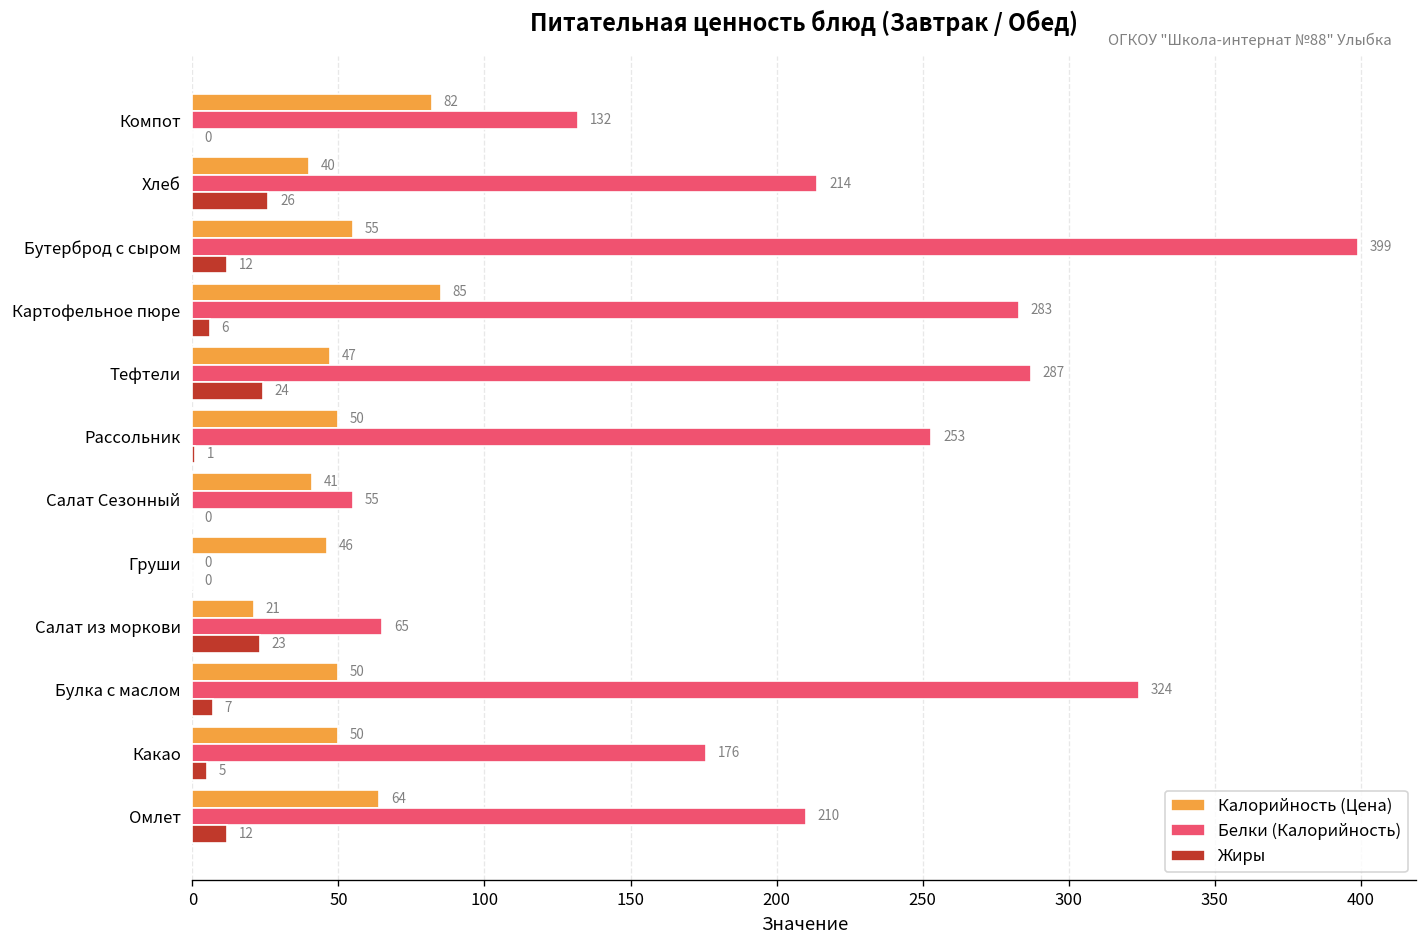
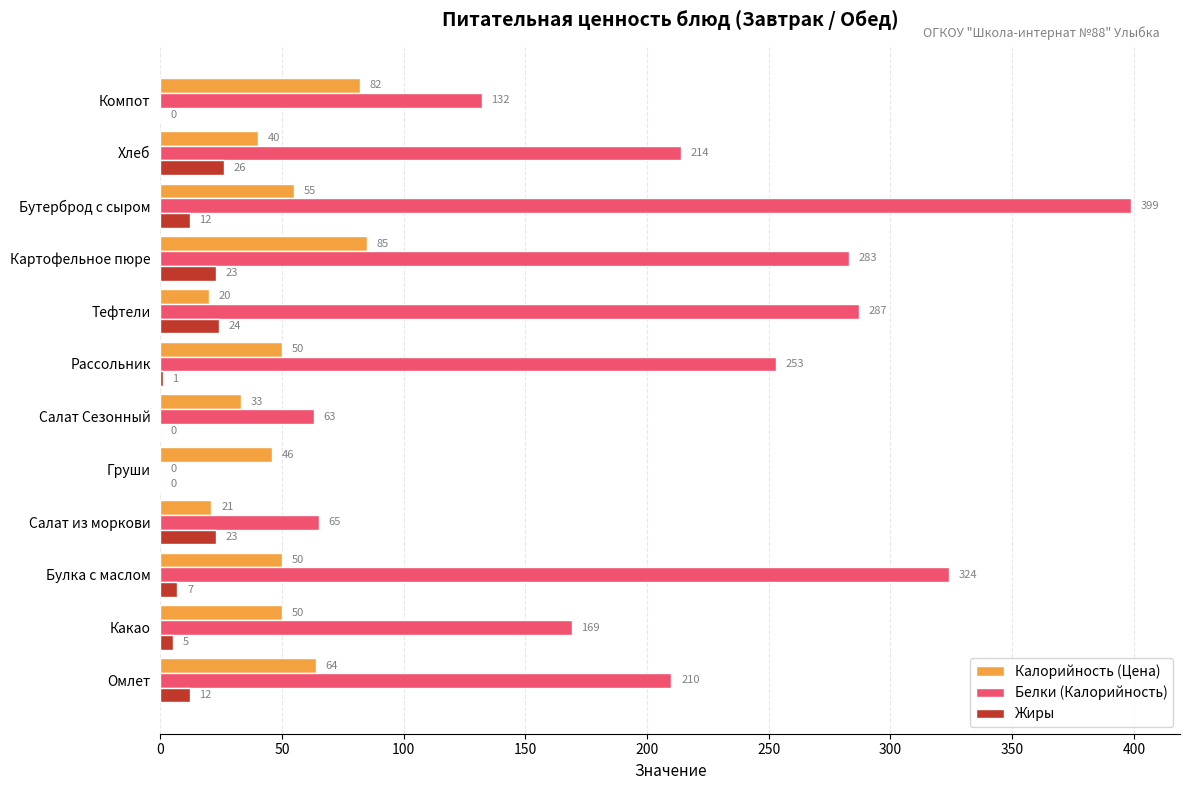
  {
    "Калорийность (Цена)": {
      "Компот": 82,
      "Хлеб": 40,
      "Бутерброд с сыром": 55,
      "Картофельное пюре": 85,
-     "Тефтели": 47,
+     "Тефтели": 20,
      "Рассольник": 50,
-     "Салат Сезонный": 41,
+     "Салат Сезонный": 33,
      "Груши": 46,
      "Салат из моркови": 21,
      "Булка с маслом": 50,
      "Какао": 50,
      "Омлет": 64
    },
    "Белки (Калорийность)": {
      "Компот": 132,
      "Хлеб": 214,
      "Бутерброд с сыром": 399,
      "Картофельное пюре": 283,
      "Тефтели": 287,
      "Рассольник": 253,
-     "Салат Сезонный": 55,
+     "Салат Сезонный": 63,
      "Груши": 0,
      "Салат из моркови": 65,
      "Булка с маслом": 324,
-     "Какао": 176,
+     "Какао": 169,
      "Омлет": 210
    },
    "Жиры": {
      "Компот": 0,
      "Хлеб": 26,
      "Бутерброд с сыром": 12,
-     "Картофельное пюре": 6,
+     "Картофельное пюре": 23,
      "Тефтели": 24,
      "Рассольник": 1,
      "Салат Сезонный": 0,
      "Груши": 0,
      "Салат из моркови": 23,
      "Булка с маслом": 7,
      "Какао": 5,
      "Омлет": 12
    }
  }
